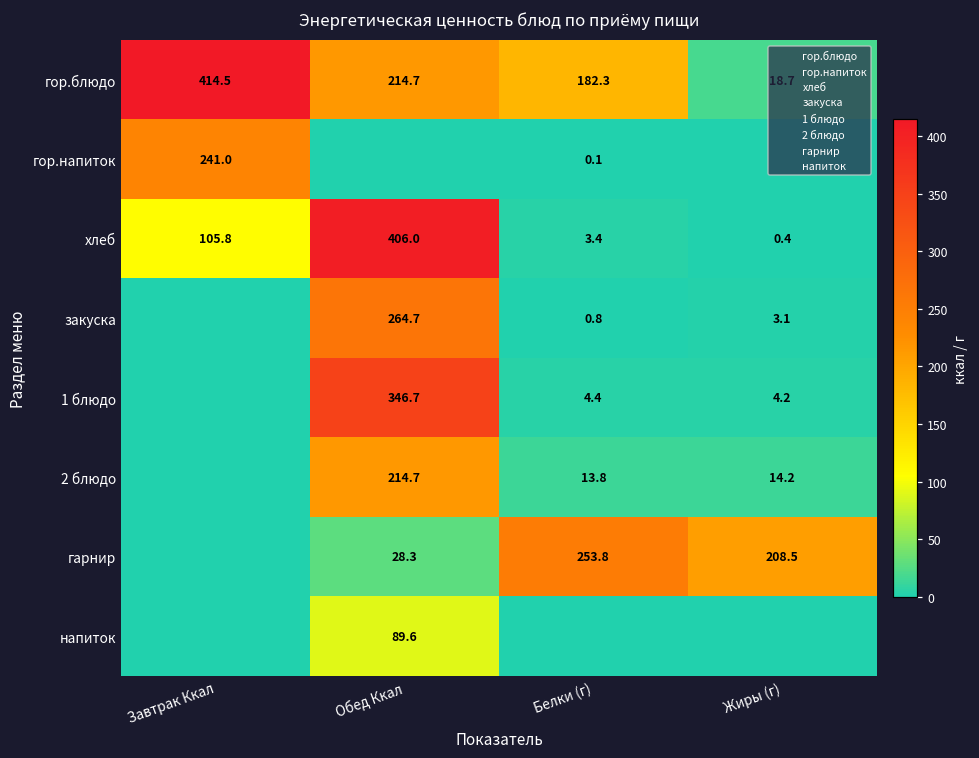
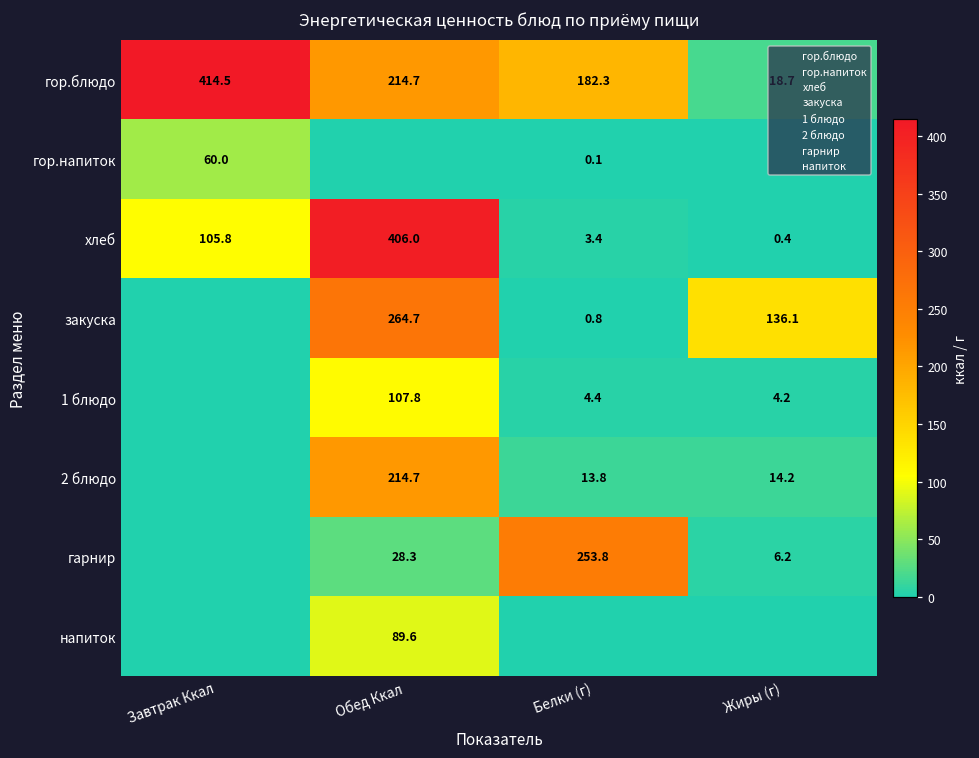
  {
    "гор.блюдо": {
      "Завтрак Ккал": 414.5,
      "Обед Ккал": 214.7,
      "Белки (г)": 182.3
    },
    "гор.напиток": {
-     "Завтрак Ккал": 241.0,
+     "Завтрак Ккал": 60.0,
      "Белки (г)": 0.1
    },
    "хлеб": {
      "Завтрак Ккал": 105.8,
      "Обед Ккал": 406.0,
      "Белки (г)": 3.4,
      "Жиры (г)": 0.4
    },
    "закуска": {
      "Обед Ккал": 264.7,
      "Белки (г)": 0.8,
-     "Жиры (г)": 3.1
+     "Жиры (г)": 136.1
    },
    "1 блюдо": {
-     "Обед Ккал": 346.7,
+     "Обед Ккал": 107.8,
      "Белки (г)": 4.4,
      "Жиры (г)": 4.2
    },
    "2 блюдо": {
      "Обед Ккал": 214.7,
      "Белки (г)": 13.8,
      "Жиры (г)": 14.2
    },
    "гарнир": {
      "Обед Ккал": 28.3,
      "Белки (г)": 253.8,
-     "Жиры (г)": 208.5
+     "Жиры (г)": 6.2
    },
    "напиток": {
      "Обед Ккал": 89.6
    }
  }
